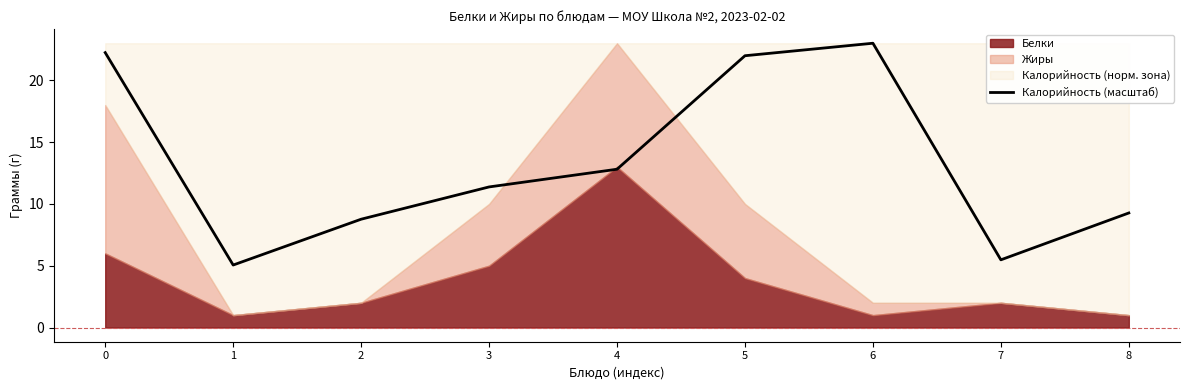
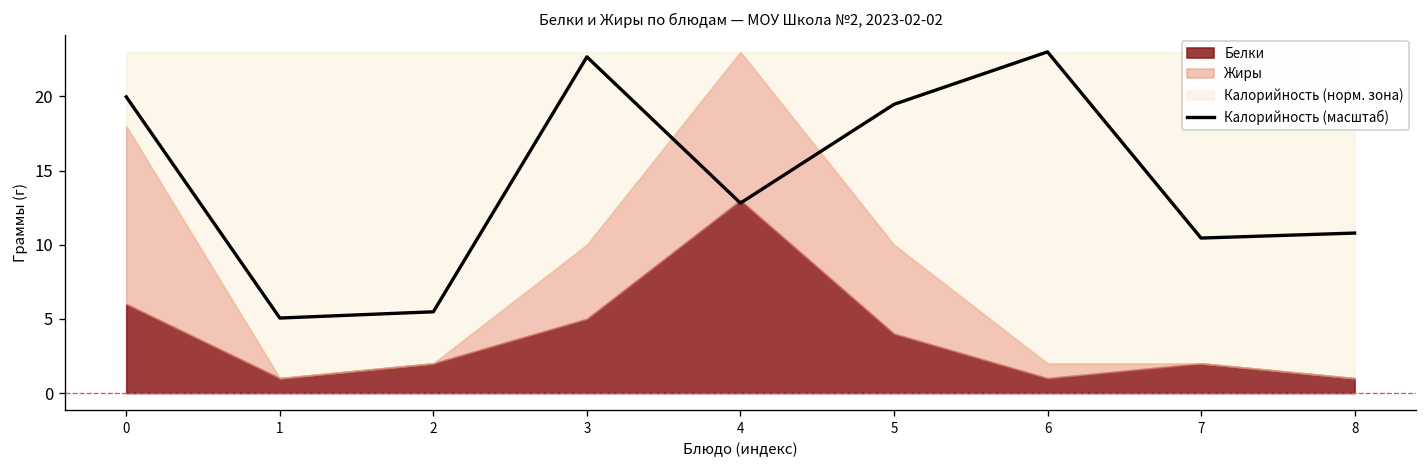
  {
    "Калорийность (масштаб)": {
-     "0": 22.2,
+     "0": 20.0,
      "1": 5.1,
-     "2": 8.8,
-     "3": 11.4,
-     "5": 22.0,
-     "7": 5.5,
-     "8": 9.3
+     "2": 5.5,
+     "3": 22.7,
+     "5": 19.5,
+     "7": 10.4,
+     "8": 10.8
    },
    "Белки": {
      "0": 6.0,
      "3": 5.0,
      "5": 4.0,
      "6": 1.0
    },
    "Жиры": {
      "0": 12.0,
      "3": 5.0,
      "5": 6.0,
      "6": 1.0
    },
    "Калорийность (норм. зона)": {
      "0": 5.0,
      "1": 22.0,
      "2": 21.0,
      "3": 13.0,
      "5": 13.0
    }
  }
